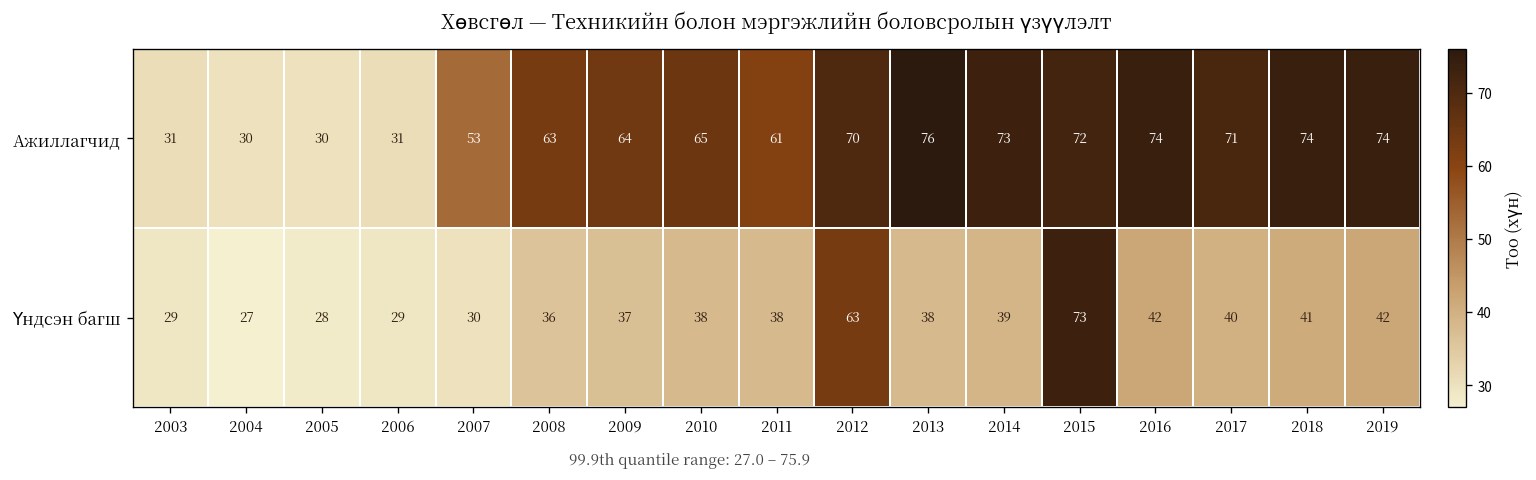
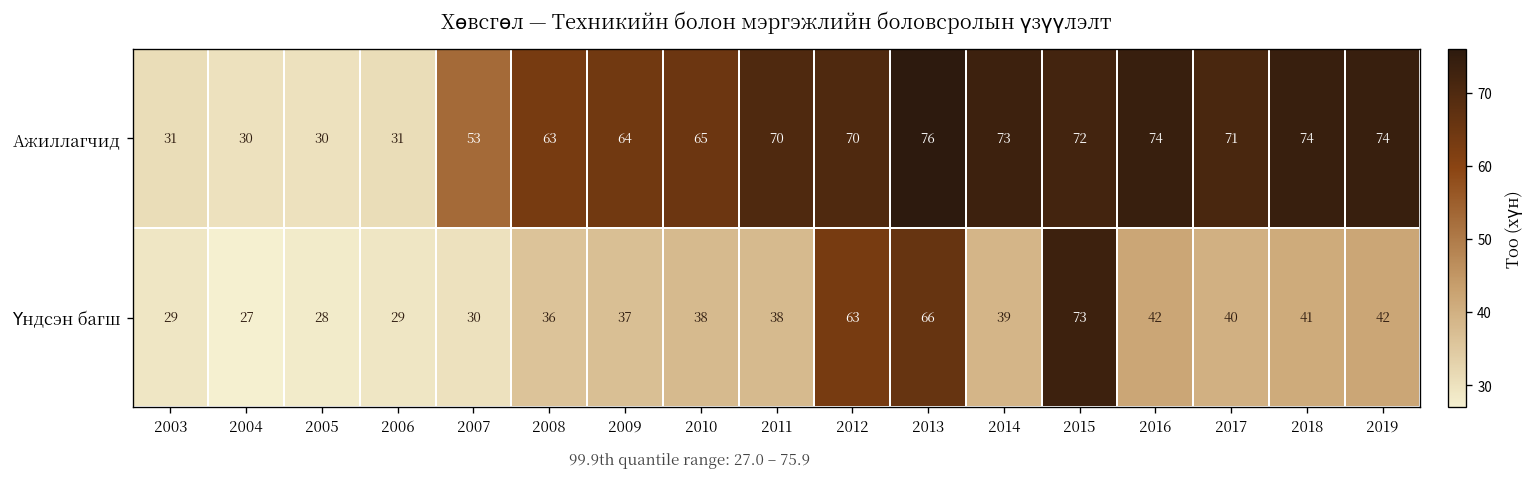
  {
    "Ажиллагчид": {
      "2003": 31,
      "2004": 30,
      "2005": 30,
      "2006": 31,
      "2007": 53,
      "2008": 63,
      "2009": 64,
      "2010": 65,
-     "2011": 61,
+     "2011": 70,
      "2012": 70,
      "2013": 76,
      "2014": 73,
      "2015": 72,
      "2016": 74,
      "2017": 71,
      "2018": 74,
      "2019": 74
    },
    "Үндсэн багш": {
      "2003": 29,
      "2004": 27,
      "2005": 28,
      "2006": 29,
      "2007": 30,
      "2008": 36,
      "2009": 37,
      "2010": 38,
      "2011": 38,
      "2012": 63,
-     "2013": 38,
+     "2013": 66,
      "2014": 39,
      "2015": 73,
      "2016": 42,
      "2017": 40,
      "2018": 41,
      "2019": 42
    }
  }
